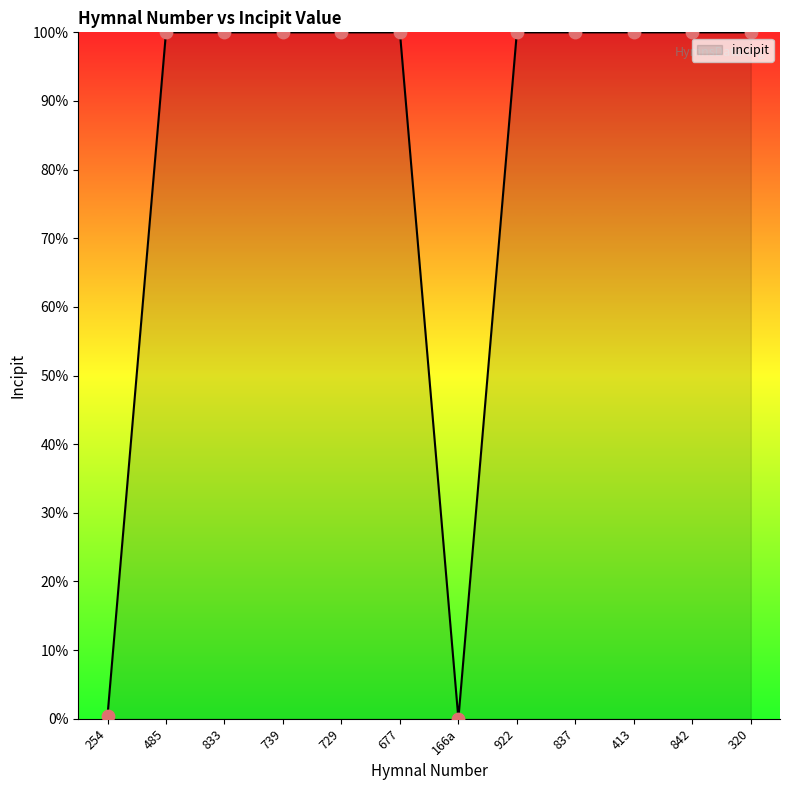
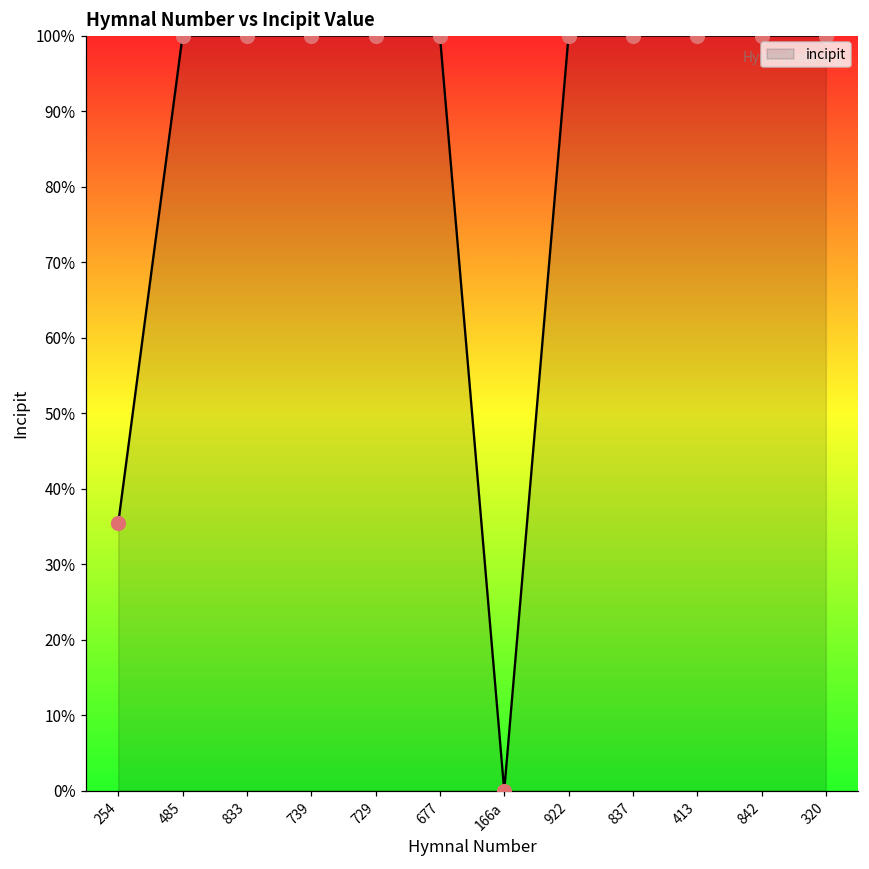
  {
-   "254": "0%",
+   "254": "35%",
    "485": "100%",
    "833": "100%",
    "739": "100%",
    "729": "100%",
    "677": "100%",
    "166a": "0%",
    "922": "100%",
    "837": "100%",
    "413": "100%",
    "842": "100%",
    "320": "100%"
  }
